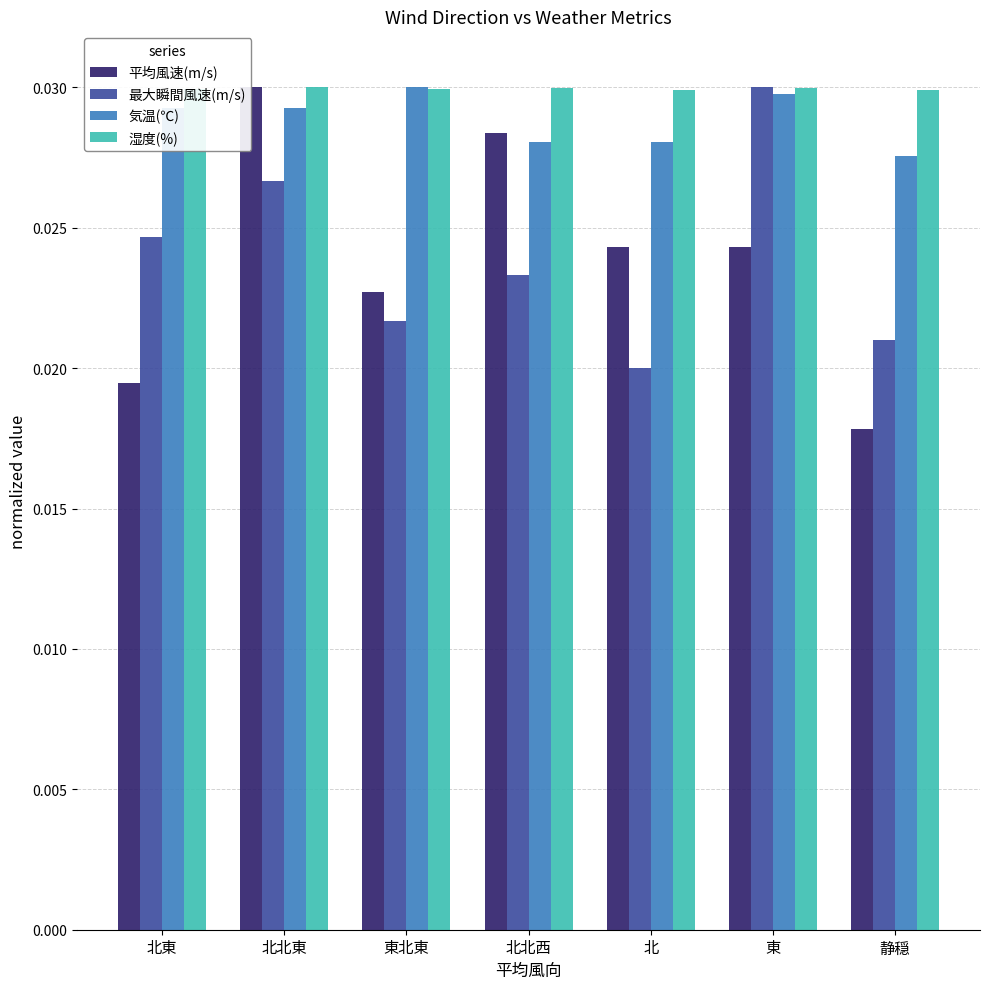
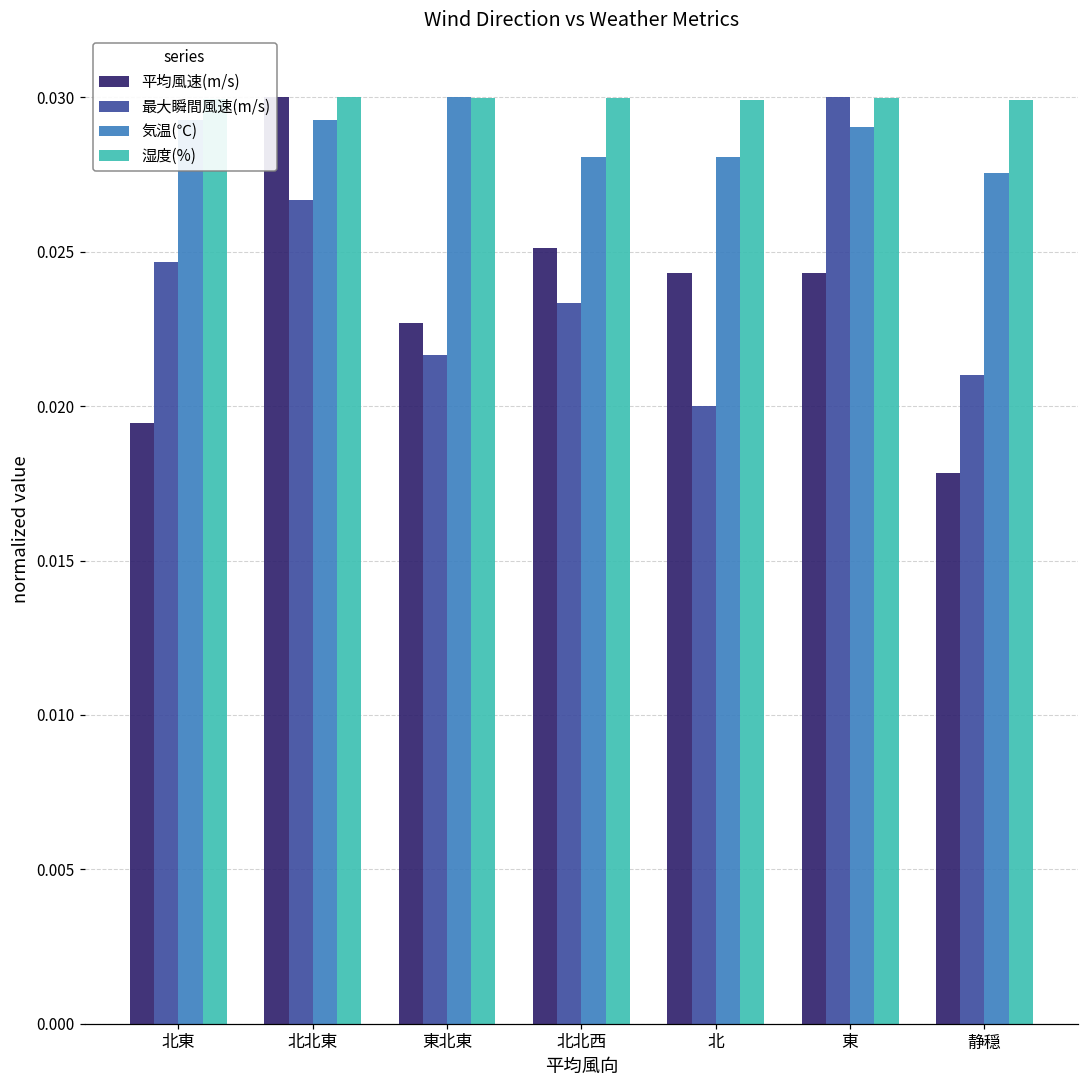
  {
    "平均風速(m/s)": {
      "北東": 0.0195,
      "東北東": 0.0227,
-     "北北西": 0.0284,
+     "北北西": 0.0251,
      "北": 0.0243,
      "東": 0.0243,
      "静穏": 0.0178
    },
    "最大瞬間風速(m/s)": {
      "北東": 0.0247,
      "北北東": 0.0267,
      "東北東": 0.0217,
      "北北西": 0.0233,
      "北": 0.0200,
      "東": 0.0300,
      "静穏": 0.0210
    },
    "気温(℃)": {
      "北北東": 0.0293,
      "東北東": 0.0300,
      "北北西": 0.0281,
      "北": 0.0281,
-     "東": 0.0298,
+     "東": 0.0290,
      "静穏": 0.0275
    },
    "湿度(%)": {
      "北北東": 0.0300,
      "東北東": 0.0300,
      "北北西": 0.0300,
      "北": 0.0299,
      "東": 0.0300,
      "静穏": 0.0299
    }
  }
